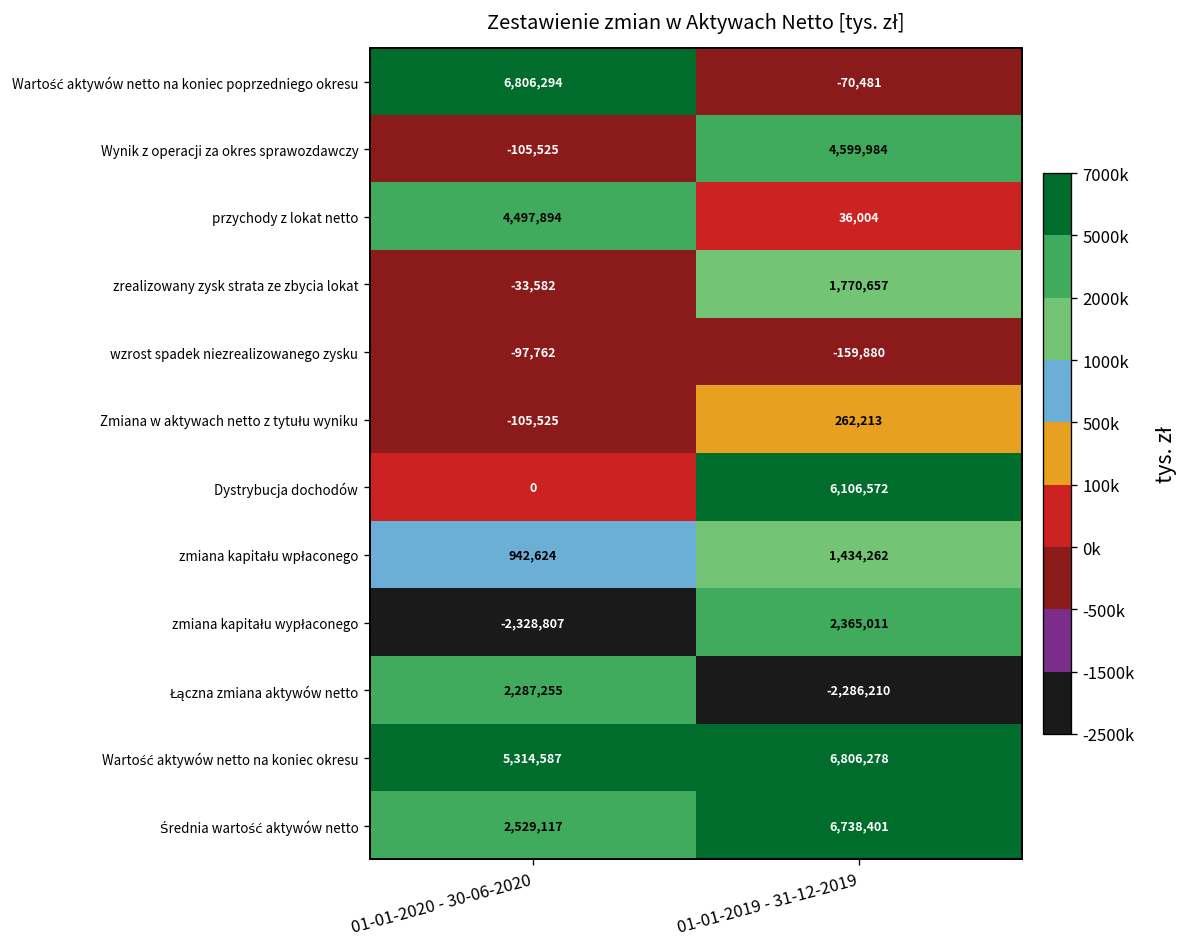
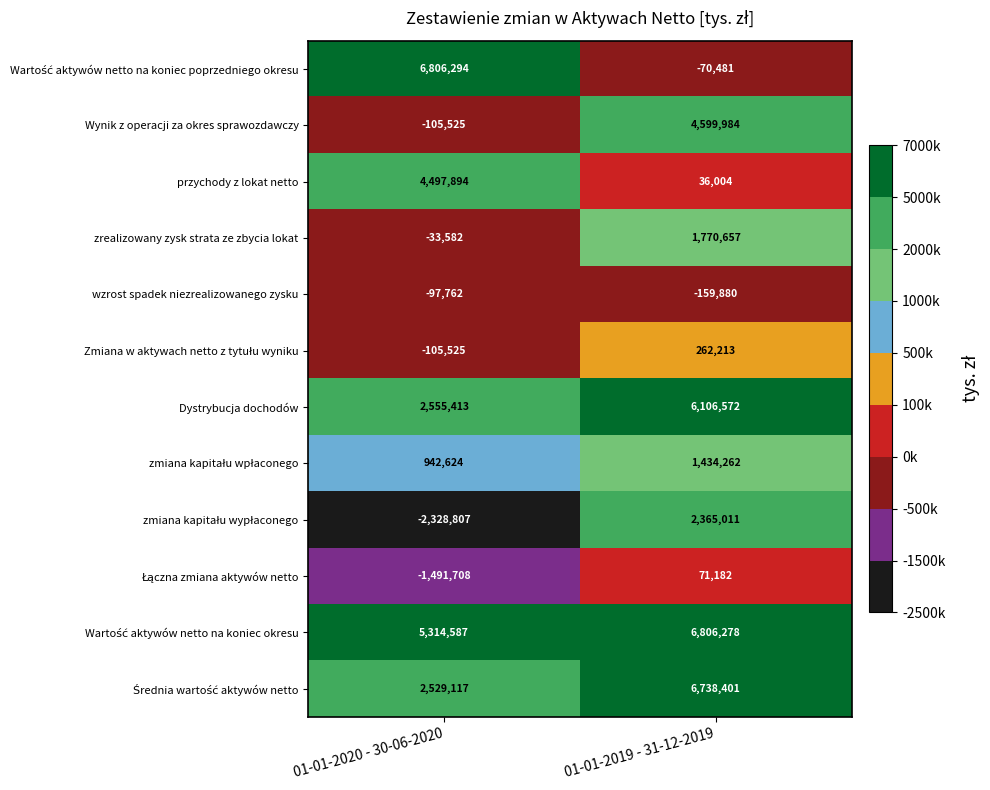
  {
    "Wartość aktywów netto na koniec poprzedniego okresu": {
      "01-01-2020 - 30-06-2020": "6,806,294",
      "01-01-2019 - 31-12-2019": "-70,481"
    },
    "Wynik z operacji za okres sprawozdawczy": {
      "01-01-2020 - 30-06-2020": "-105,525",
      "01-01-2019 - 31-12-2019": "4,599,984"
    },
    "przychody z lokat netto": {
      "01-01-2020 - 30-06-2020": "4,497,894",
      "01-01-2019 - 31-12-2019": "36,004"
    },
    "zrealizowany zysk strata ze zbycia lokat": {
      "01-01-2020 - 30-06-2020": "-33,582",
      "01-01-2019 - 31-12-2019": "1,770,657"
    },
    "wzrost spadek niezrealizowanego zysku": {
      "01-01-2020 - 30-06-2020": "-97,762",
      "01-01-2019 - 31-12-2019": "-159,880"
    },
    "Zmiana w aktywach netto z tytułu wyniku": {
      "01-01-2020 - 30-06-2020": "-105,525",
      "01-01-2019 - 31-12-2019": "262,213"
    },
    "Dystrybucja dochodów": {
-     "01-01-2020 - 30-06-2020": "0",
+     "01-01-2020 - 30-06-2020": "2,555,413",
      "01-01-2019 - 31-12-2019": "6,106,572"
    },
    "zmiana kapitału wpłaconego": {
      "01-01-2020 - 30-06-2020": "942,624",
      "01-01-2019 - 31-12-2019": "1,434,262"
    },
    "zmiana kapitału wypłaconego": {
      "01-01-2020 - 30-06-2020": "-2,328,807",
      "01-01-2019 - 31-12-2019": "2,365,011"
    },
    "Łączna zmiana aktywów netto": {
-     "01-01-2020 - 30-06-2020": "2,287,255",
-     "01-01-2019 - 31-12-2019": "-2,286,210"
+     "01-01-2020 - 30-06-2020": "-1,491,708",
+     "01-01-2019 - 31-12-2019": "71,182"
    },
    "Wartość aktywów netto na koniec okresu": {
      "01-01-2020 - 30-06-2020": "5,314,587",
      "01-01-2019 - 31-12-2019": "6,806,278"
    },
    "Średnia wartość aktywów netto": {
      "01-01-2020 - 30-06-2020": "2,529,117",
      "01-01-2019 - 31-12-2019": "6,738,401"
    }
  }
